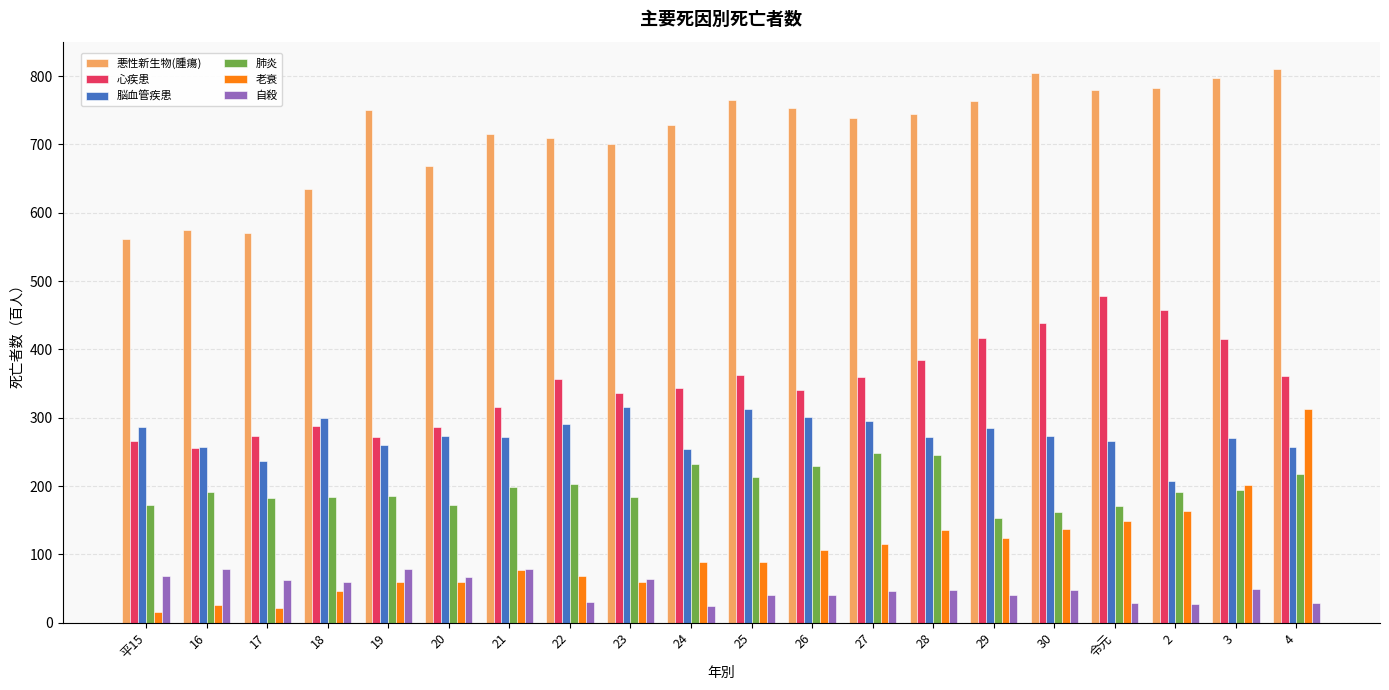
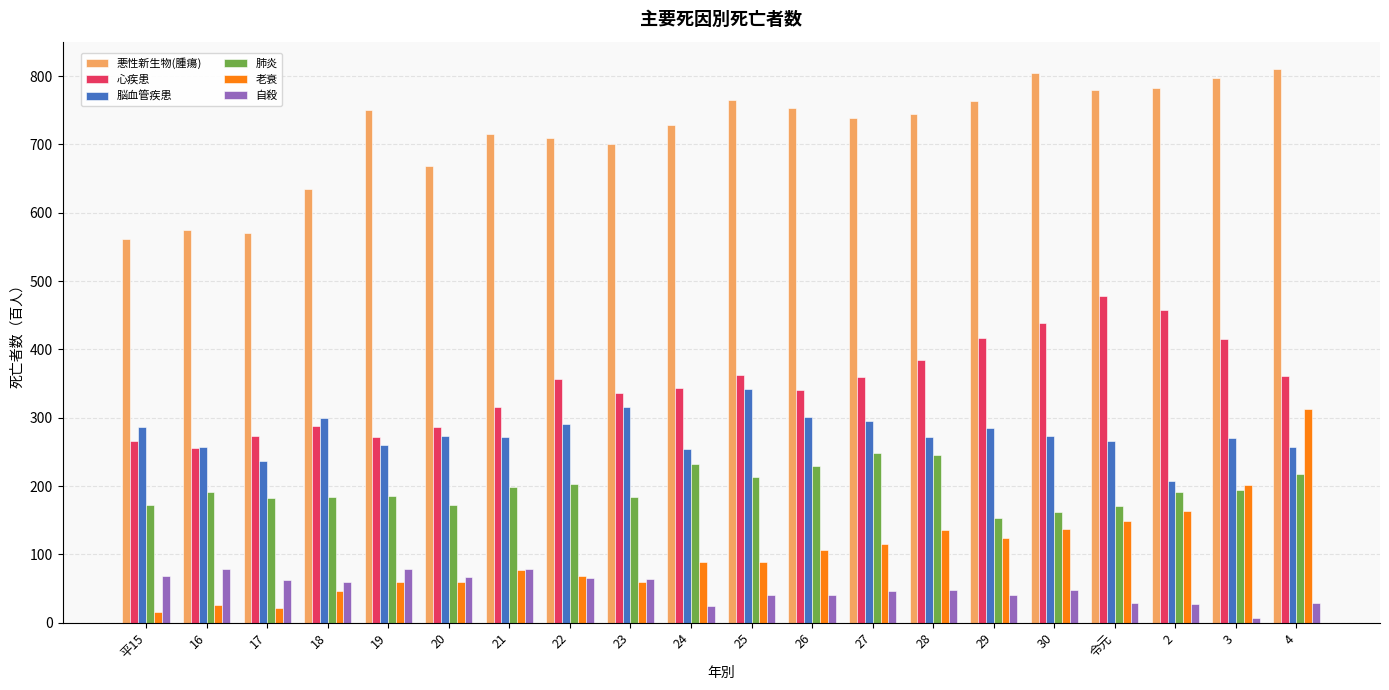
  {
    "悪性新生物(腫瘍)": {
      "平15": 560,
      "16": 580,
      "17": 570,
      "18": 640,
      "19": 750,
      "20": 670,
      "21": 720,
      "22": 710,
      "23": 700,
      "24": 730,
      "25": 770,
      "26": 750,
      "27": 740,
      "28": 740,
      "29": 760,
      "30": 810,
      "令元": 780,
      "2": 780,
      "3": 800,
      "4": 810
    },
    "心疾患": {
      "平15": 270,
      "16": 260,
      "17": 270,
      "18": 290,
      "19": 270,
      "20": 290,
      "21": 320,
      "22": 360,
      "23": 340,
      "24": 340,
      "25": 360,
      "26": 340,
      "27": 360,
      "28": 390,
      "29": 420,
      "30": 440,
      "令元": 480,
      "2": 460,
      "3": 420,
      "4": 360
    },
    "脳血管疾患": {
      "平15": 290,
      "16": 260,
      "17": 240,
      "18": 300,
      "19": 260,
      "20": 270,
      "21": 270,
      "22": 290,
      "23": 320,
      "24": 260,
-     "25": 310,
+     "25": 340,
      "26": 300,
      "27": 300,
      "28": 270,
      "29": 290,
      "30": 270,
      "令元": 270,
      "2": 210,
      "3": 270,
      "4": 260
    },
    "肺炎": {
      "平15": 170,
      "16": 190,
      "17": 180,
      "18": 180,
      "19": 190,
      "20": 170,
      "21": 200,
      "22": 200,
      "23": 180,
      "24": 230,
      "25": 210,
      "26": 230,
      "27": 250,
      "28": 250,
      "29": 150,
      "30": 160,
      "令元": 170,
      "2": 190,
      "3": 200,
      "4": 220
    },
    "老衰": {
      "平15": 20,
      "16": 30,
      "17": 20,
      "18": 50,
      "19": 60,
      "20": 60,
      "21": 80,
      "22": 70,
      "23": 60,
      "24": 90,
      "25": 90,
      "26": 110,
      "27": 120,
      "28": 140,
      "29": 120,
      "30": 140,
      "令元": 150,
      "2": 160,
      "3": 200,
      "4": 310
    },
    "自殺": {
      "平15": 70,
      "16": 80,
      "17": 60,
      "18": 60,
      "19": 80,
      "20": 70,
      "21": 80,
-     "22": 30,
+     "22": 70,
      "23": 60,
      "24": 30,
      "25": 40,
      "26": 40,
      "27": 50,
      "28": 50,
      "29": 40,
      "30": 50,
      "令元": 30,
      "2": 30,
-     "3": 50,
+     "3": 10,
      "4": 30
    }
  }
